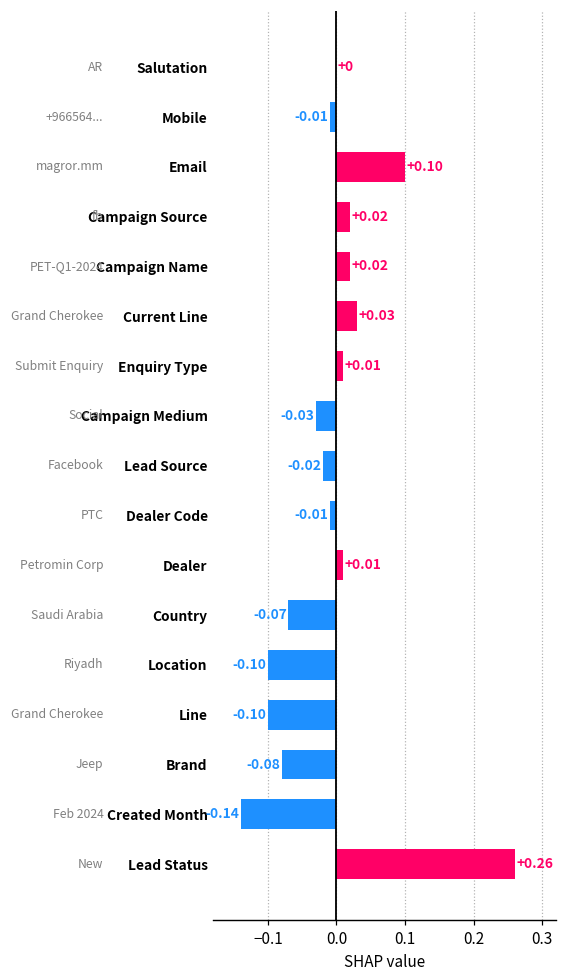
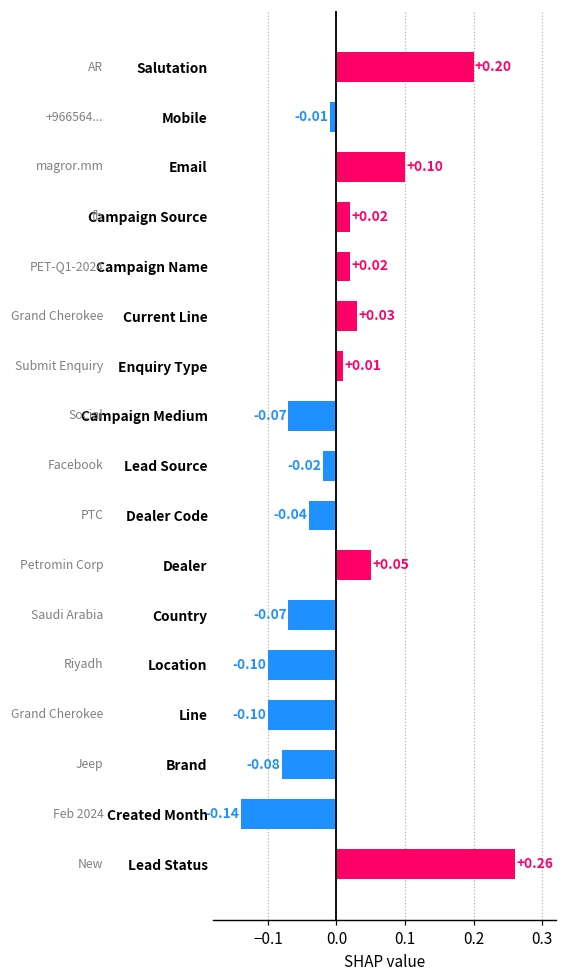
  {
-   "Salutation": "+0",
+   "Salutation": "+0.20",
    "Mobile": "-0.01",
    "Email": "+0.10",
    "Campaign Source": "+0.02",
    "Campaign Name": "+0.02",
    "Current Line": "+0.03",
    "Enquiry Type": "+0.01",
-   "Campaign Medium": "-0.03",
+   "Campaign Medium": "-0.07",
    "Lead Source": "-0.02",
-   "Dealer Code": "-0.01",
-   "Dealer": "+0.01",
+   "Dealer Code": "-0.04",
+   "Dealer": "+0.05",
    "Country": "-0.07",
    "Location": "-0.10",
    "Line": "-0.10",
    "Brand": "-0.08",
    "Created Month": "-0.14",
    "Lead Status": "+0.26"
  }
